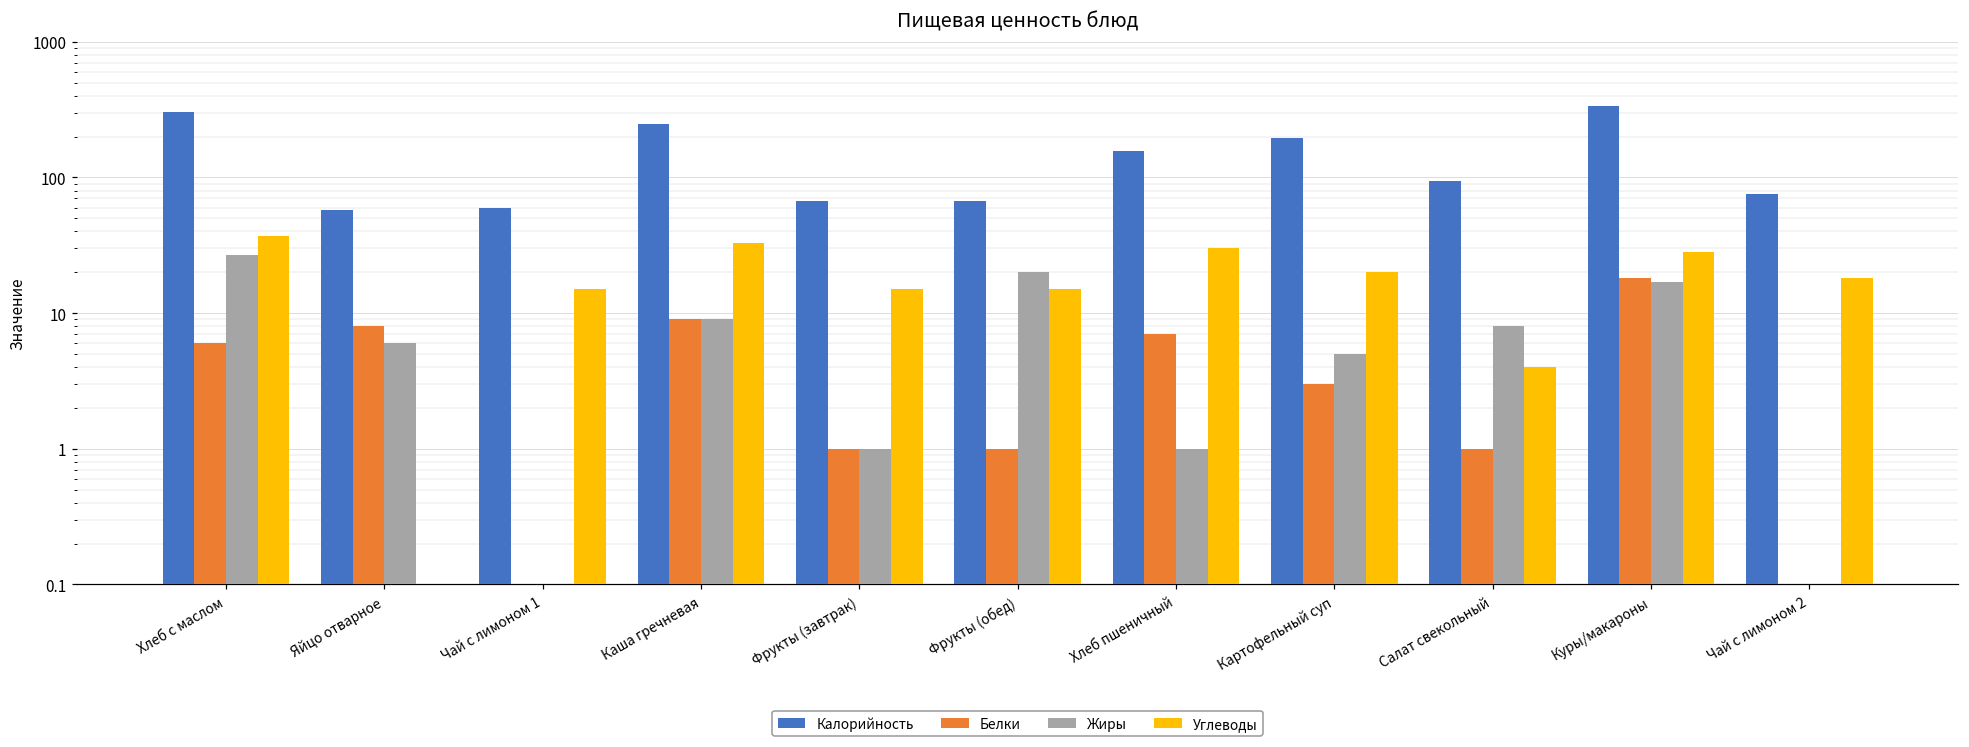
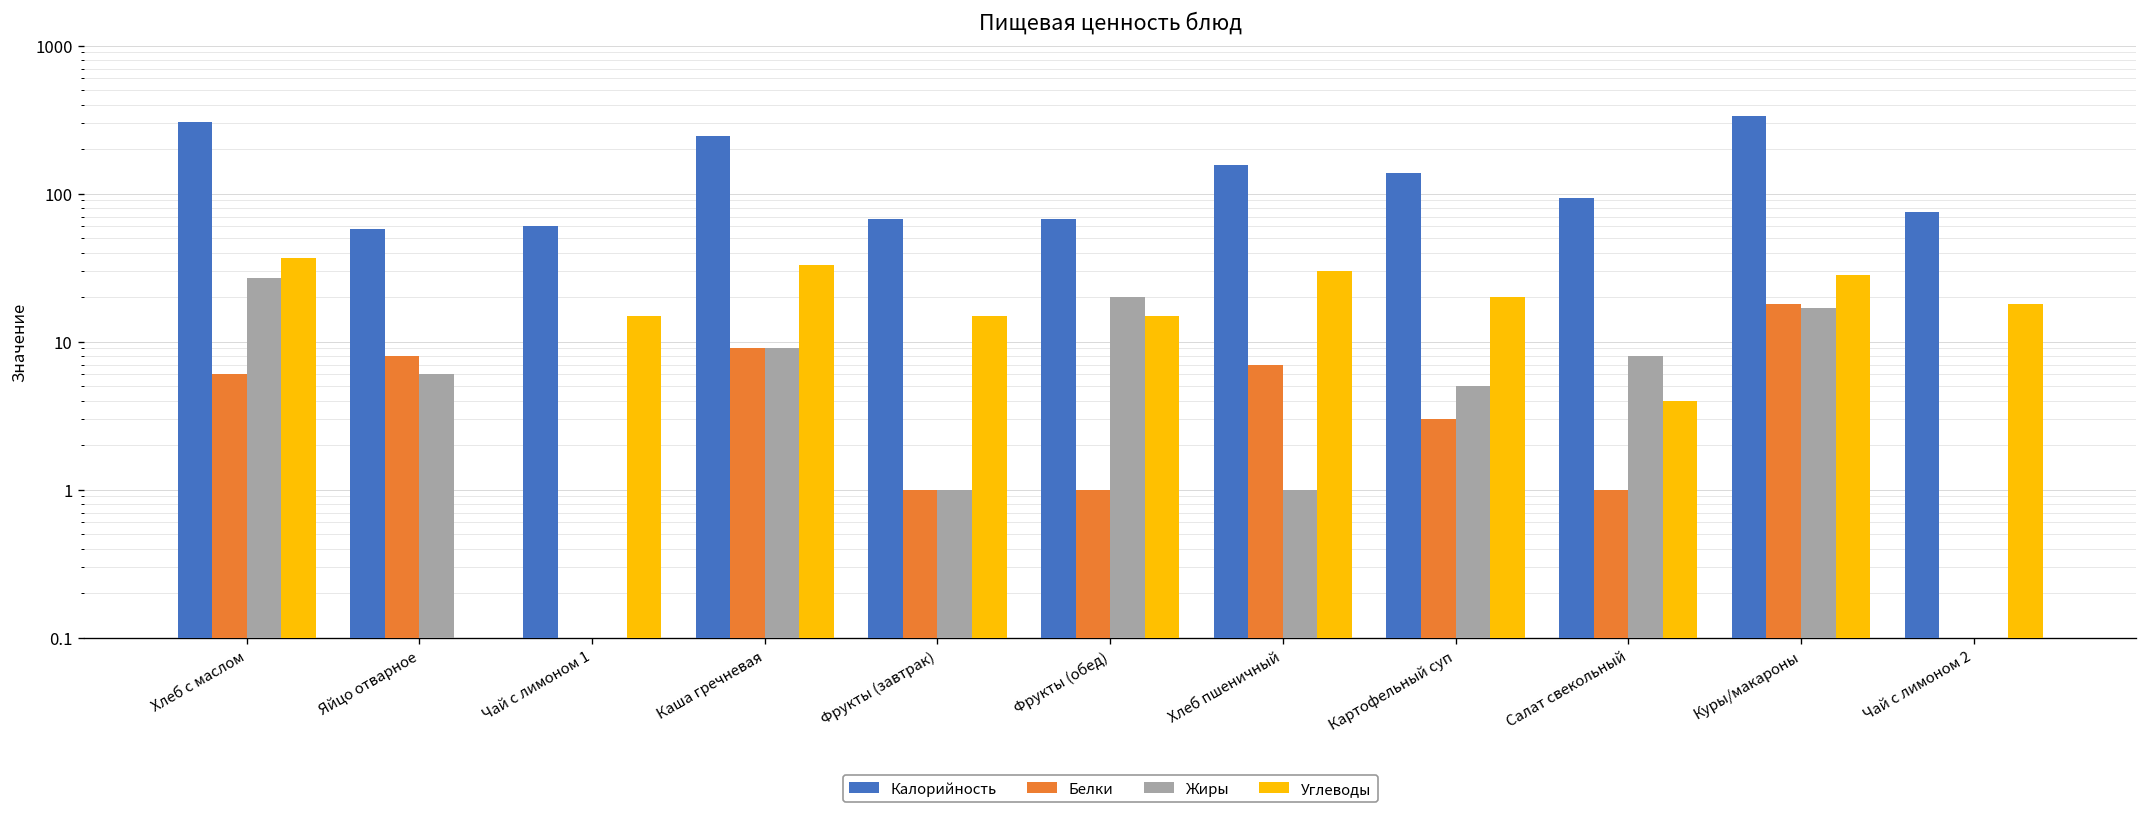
  {
    "Калорийность": {
      "Хлеб с маслом": 300,
      "Яйцо отварное": 60,
      "Чай с лимоном 1": 60,
      "Каша гречневая": 250,
      "Фрукты (завтрак)": 70,
      "Фрукты (обед)": 70,
      "Хлеб пшеничный": 160,
-     "Картофельный суп": 200,
+     "Картофельный суп": 140,
      "Салат свекольный": 90,
      "Куры/макароны": 330,
      "Чай с лимоном 2": 80
    },
    "Белки": {
      "Хлеб с маслом": 6,
      "Яйцо отварное": 8,
      "Каша гречневая": 9,
      "Фрукты (завтрак)": 1,
      "Фрукты (обед)": 1,
      "Хлеб пшеничный": 7,
      "Картофельный суп": 3,
      "Салат свекольный": 1,
      "Куры/макароны": 18
    },
    "Жиры": {
      "Хлеб с маслом": 27,
      "Яйцо отварное": 6,
      "Каша гречневая": 9,
      "Фрукты (завтрак)": 1,
      "Фрукты (обед)": 20,
      "Хлеб пшеничный": 1,
      "Картофельный суп": 5,
      "Салат свекольный": 8,
      "Куры/макароны": 17
    },
    "Углеводы": {
      "Хлеб с маслом": 37,
      "Чай с лимоном 1": 15,
      "Каша гречневая": 33,
      "Фрукты (завтрак)": 15,
      "Фрукты (обед)": 15,
      "Хлеб пшеничный": 30,
      "Картофельный суп": 20,
      "Салат свекольный": 4,
      "Куры/макароны": 28,
      "Чай с лимоном 2": 18
    }
  }
